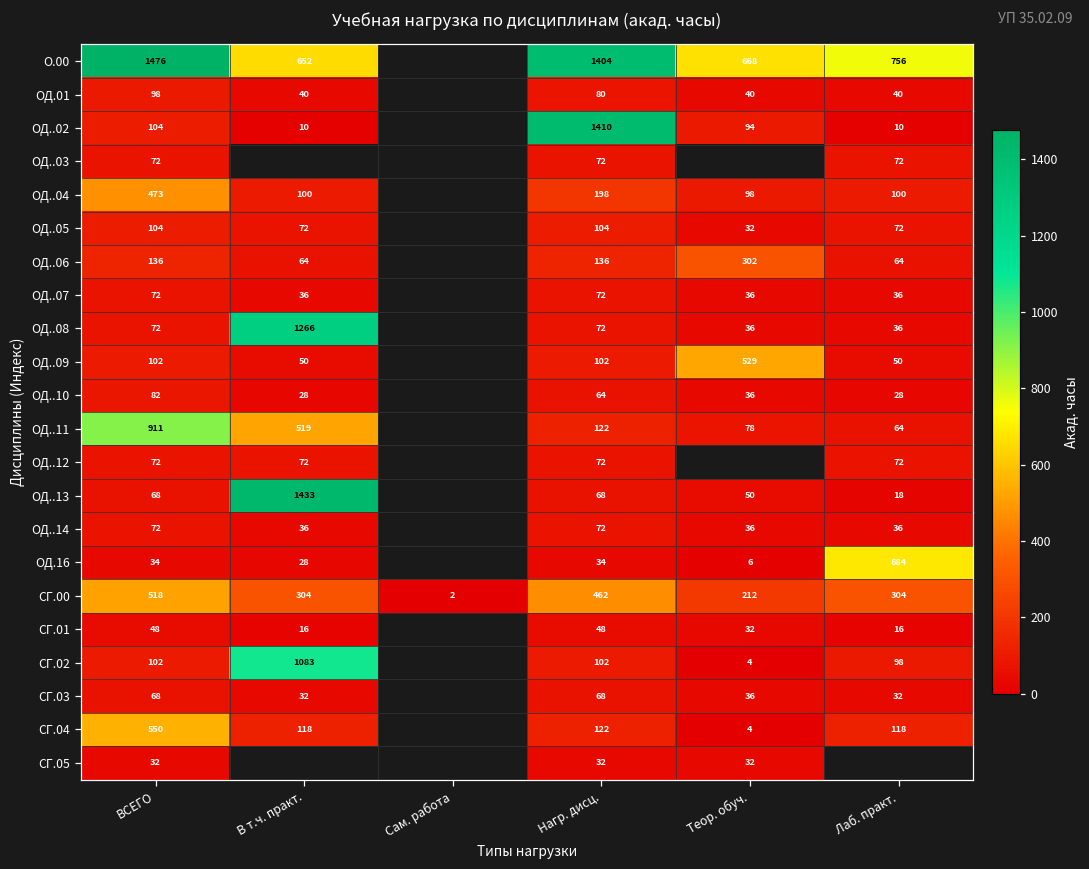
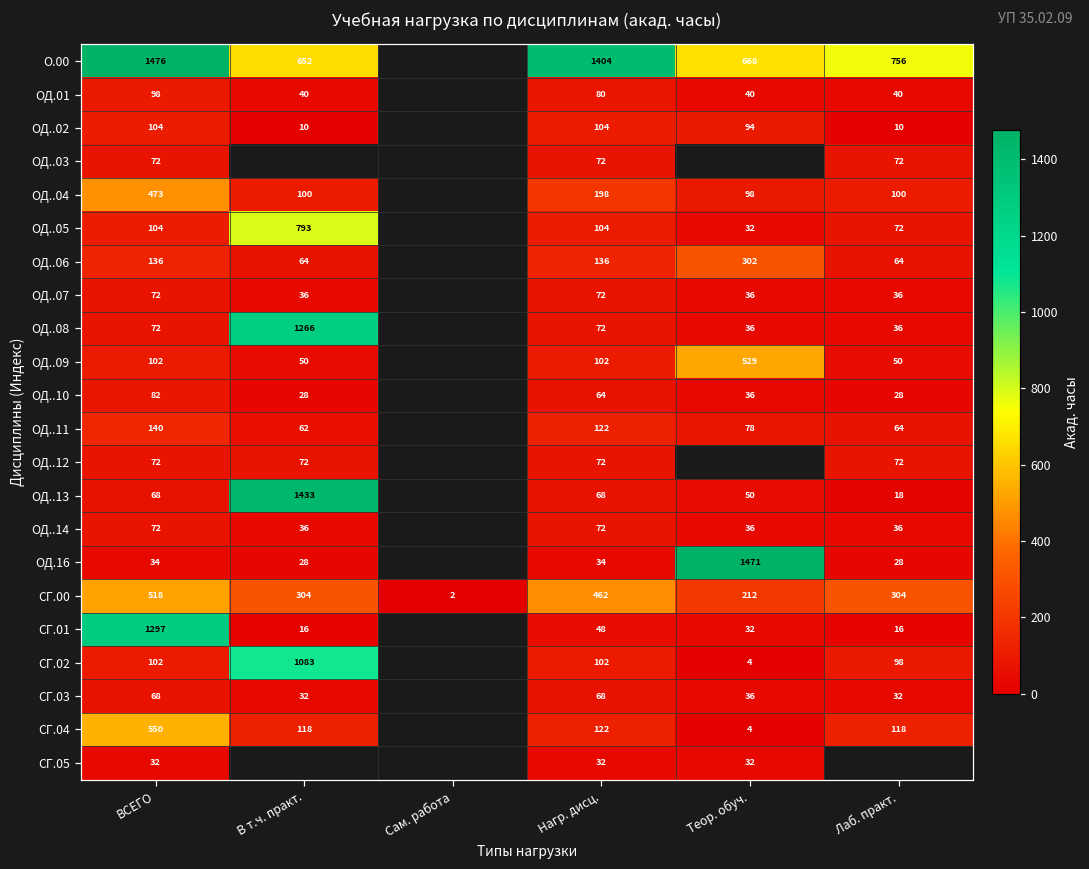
  {
    "О.00": {
      "ВСЕГО": 1476,
      "В т.ч. практ.": 652,
      "Нагр. дисц.": 1404,
      "Теор. обуч.": 668,
      "Лаб. практ.": 756
    },
    "ОД.01": {
      "ВСЕГО": 98,
      "В т.ч. практ.": 40,
      "Нагр. дисц.": 80,
      "Теор. обуч.": 40,
      "Лаб. практ.": 40
    },
    "ОД..02": {
      "ВСЕГО": 104,
      "В т.ч. практ.": 10,
-     "Нагр. дисц.": 1410,
+     "Нагр. дисц.": 104,
      "Теор. обуч.": 94,
      "Лаб. практ.": 10
    },
    "ОД..03": {
      "ВСЕГО": 72,
      "Нагр. дисц.": 72,
      "Лаб. практ.": 72
    },
    "ОД..04": {
      "ВСЕГО": 473,
      "В т.ч. практ.": 100,
      "Нагр. дисц.": 198,
      "Теор. обуч.": 98,
      "Лаб. практ.": 100
    },
    "ОД..05": {
      "ВСЕГО": 104,
-     "В т.ч. практ.": 72,
+     "В т.ч. практ.": 793,
      "Нагр. дисц.": 104,
      "Теор. обуч.": 32,
      "Лаб. практ.": 72
    },
    "ОД..06": {
      "ВСЕГО": 136,
      "В т.ч. практ.": 64,
      "Нагр. дисц.": 136,
      "Теор. обуч.": 302,
      "Лаб. практ.": 64
    },
    "ОД..07": {
      "ВСЕГО": 72,
      "В т.ч. практ.": 36,
      "Нагр. дисц.": 72,
      "Теор. обуч.": 36,
      "Лаб. практ.": 36
    },
    "ОД..08": {
      "ВСЕГО": 72,
      "В т.ч. практ.": 1266,
      "Нагр. дисц.": 72,
      "Теор. обуч.": 36,
      "Лаб. практ.": 36
    },
    "ОД..09": {
      "ВСЕГО": 102,
      "В т.ч. практ.": 50,
      "Нагр. дисц.": 102,
      "Теор. обуч.": 529,
      "Лаб. практ.": 50
    },
    "ОД..10": {
      "ВСЕГО": 82,
      "В т.ч. практ.": 28,
      "Нагр. дисц.": 64,
      "Теор. обуч.": 36,
      "Лаб. практ.": 28
    },
    "ОД..11": {
-     "ВСЕГО": 911,
-     "В т.ч. практ.": 519,
+     "ВСЕГО": 140,
+     "В т.ч. практ.": 62,
      "Нагр. дисц.": 122,
      "Теор. обуч.": 78,
      "Лаб. практ.": 64
    },
    "ОД..12": {
      "ВСЕГО": 72,
      "В т.ч. практ.": 72,
      "Нагр. дисц.": 72,
      "Лаб. практ.": 72
    },
    "ОД..13": {
      "ВСЕГО": 68,
      "В т.ч. практ.": 1433,
      "Нагр. дисц.": 68,
      "Теор. обуч.": 50,
      "Лаб. практ.": 18
    },
    "ОД..14": {
      "ВСЕГО": 72,
      "В т.ч. практ.": 36,
      "Нагр. дисц.": 72,
      "Теор. обуч.": 36,
      "Лаб. практ.": 36
    },
    "ОД.16": {
      "ВСЕГО": 34,
      "В т.ч. практ.": 28,
      "Нагр. дисц.": 34,
-     "Теор. обуч.": 6,
-     "Лаб. практ.": 684
+     "Теор. обуч.": 1471,
+     "Лаб. практ.": 28
    },
    "СГ.00": {
      "ВСЕГО": 518,
      "В т.ч. практ.": 304,
      "Сам. работа": 2,
      "Нагр. дисц.": 462,
      "Теор. обуч.": 212,
      "Лаб. практ.": 304
    },
    "СГ.01": {
-     "ВСЕГО": 48,
+     "ВСЕГО": 1297,
      "В т.ч. практ.": 16,
      "Нагр. дисц.": 48,
      "Теор. обуч.": 32,
      "Лаб. практ.": 16
    },
    "СГ.02": {
      "ВСЕГО": 102,
      "В т.ч. практ.": 1083,
      "Нагр. дисц.": 102,
      "Теор. обуч.": 4,
      "Лаб. практ.": 98
    },
    "СГ.03": {
      "ВСЕГО": 68,
      "В т.ч. практ.": 32,
      "Нагр. дисц.": 68,
      "Теор. обуч.": 36,
      "Лаб. практ.": 32
    },
    "СГ.04": {
      "ВСЕГО": 550,
      "В т.ч. практ.": 118,
      "Нагр. дисц.": 122,
      "Теор. обуч.": 4,
      "Лаб. практ.": 118
    },
    "СГ.05": {
      "ВСЕГО": 32,
      "Нагр. дисц.": 32,
      "Теор. обуч.": 32
    }
  }
